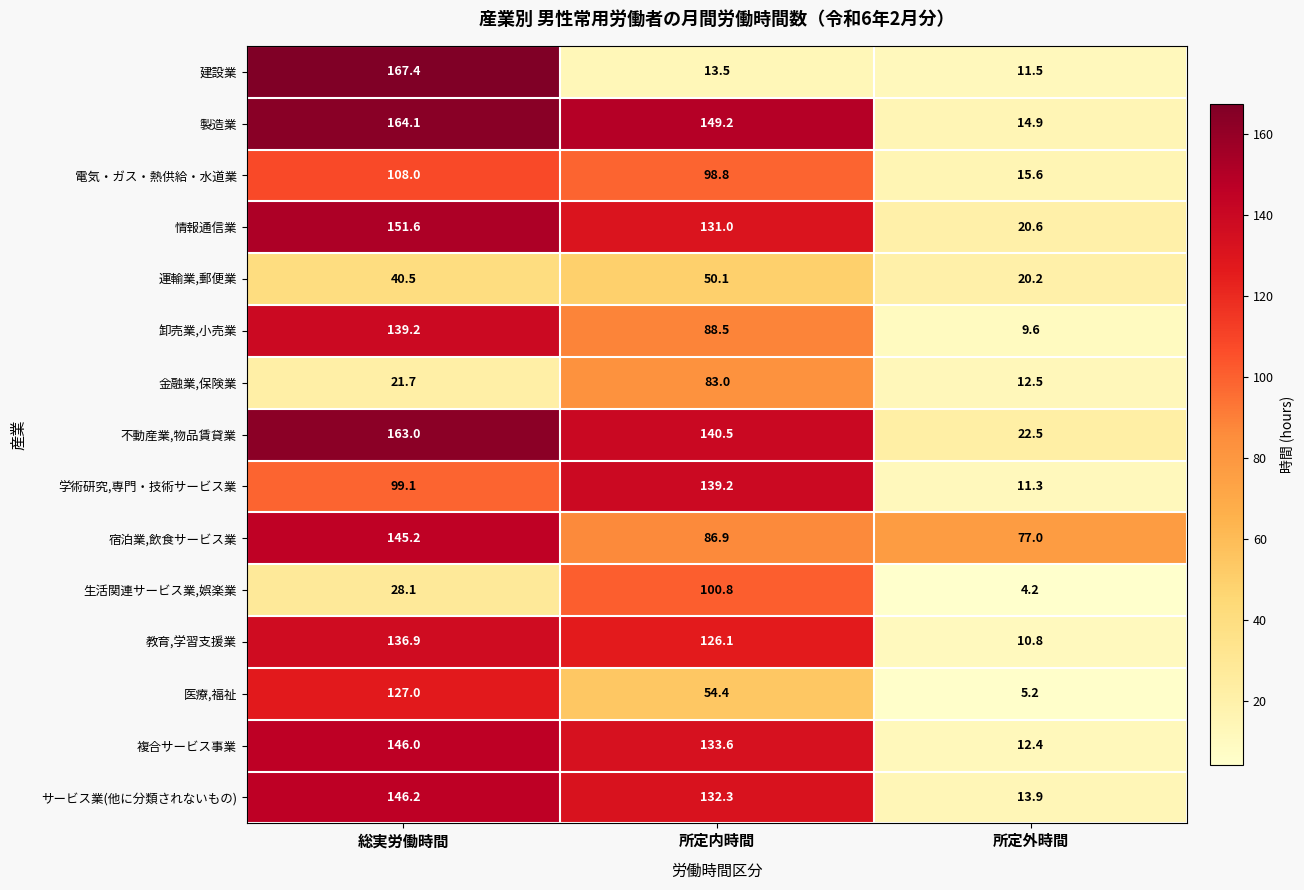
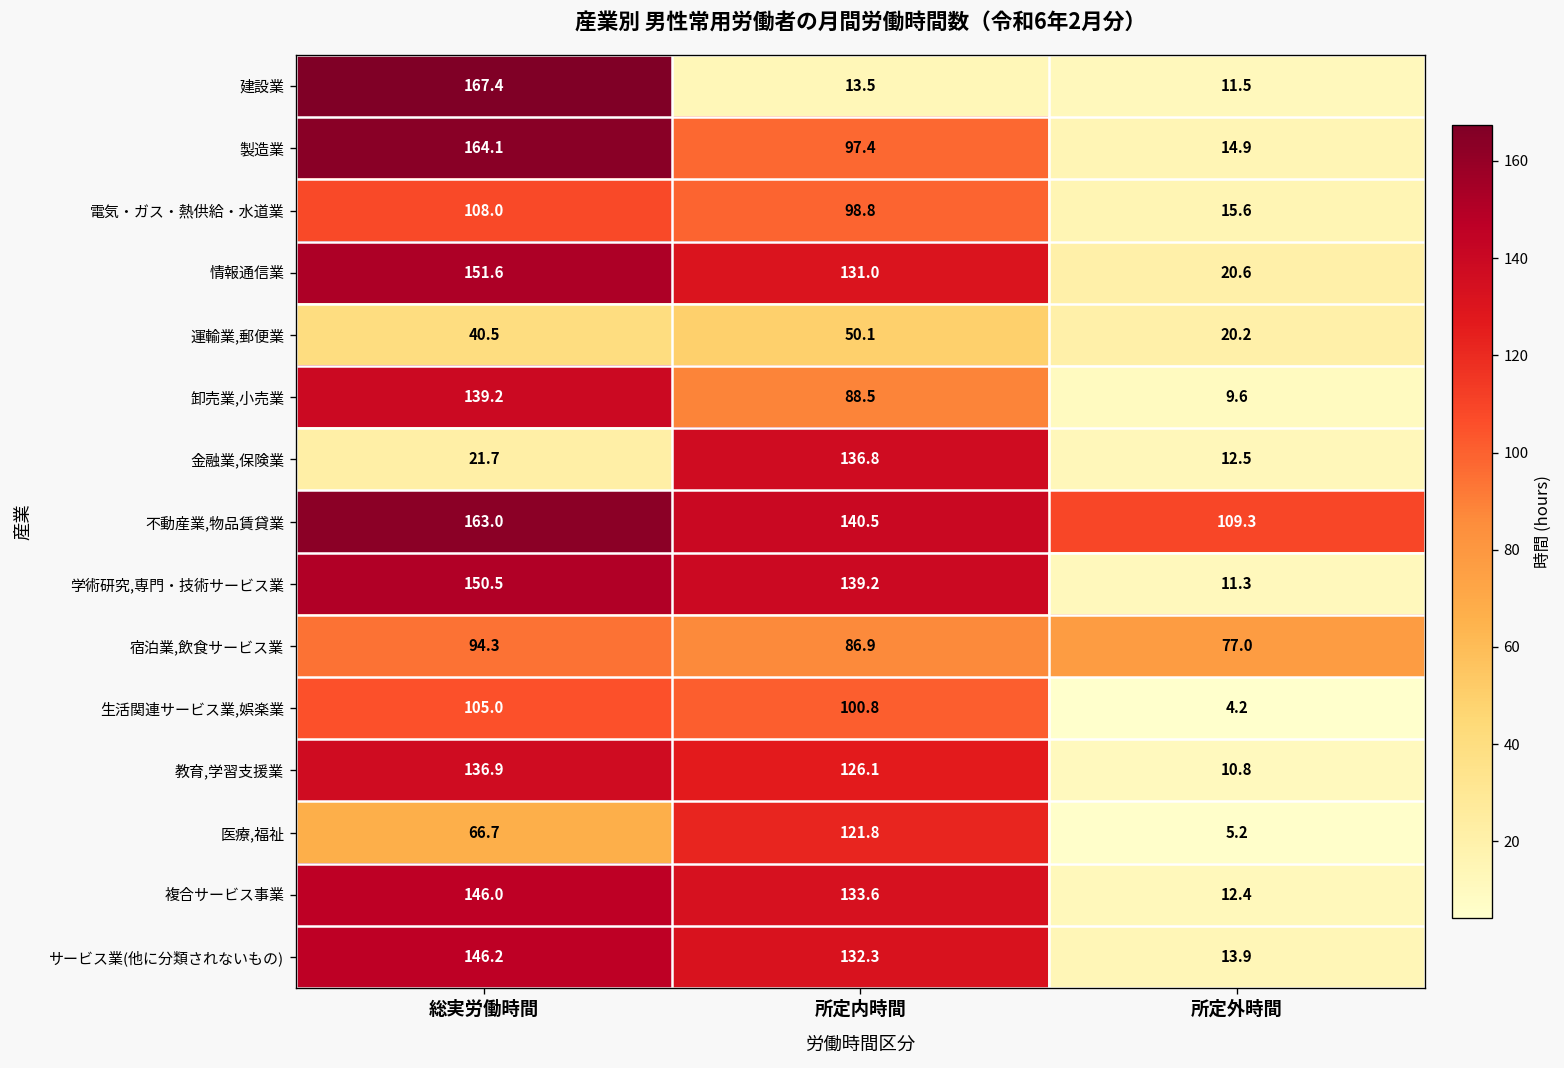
  {
    "建設業": {
      "総実労働時間": 167.4,
      "所定内時間": 13.5,
      "所定外時間": 11.5
    },
    "製造業": {
      "総実労働時間": 164.1,
-     "所定内時間": 149.2,
+     "所定内時間": 97.4,
      "所定外時間": 14.9
    },
    "電気・ガス・熱供給・水道業": {
      "総実労働時間": 108.0,
      "所定内時間": 98.8,
      "所定外時間": 15.6
    },
    "情報通信業": {
      "総実労働時間": 151.6,
      "所定内時間": 131.0,
      "所定外時間": 20.6
    },
    "運輸業,郵便業": {
      "総実労働時間": 40.5,
      "所定内時間": 50.1,
      "所定外時間": 20.2
    },
    "卸売業,小売業": {
      "総実労働時間": 139.2,
      "所定内時間": 88.5,
      "所定外時間": 9.6
    },
    "金融業,保険業": {
      "総実労働時間": 21.7,
-     "所定内時間": 83.0,
+     "所定内時間": 136.8,
      "所定外時間": 12.5
    },
    "不動産業,物品賃貸業": {
      "総実労働時間": 163.0,
      "所定内時間": 140.5,
-     "所定外時間": 22.5
+     "所定外時間": 109.3
    },
    "学術研究,専門・技術サービス業": {
-     "総実労働時間": 99.1,
+     "総実労働時間": 150.5,
      "所定内時間": 139.2,
      "所定外時間": 11.3
    },
    "宿泊業,飲食サービス業": {
-     "総実労働時間": 145.2,
+     "総実労働時間": 94.3,
      "所定内時間": 86.9,
      "所定外時間": 77.0
    },
    "生活関連サービス業,娯楽業": {
-     "総実労働時間": 28.1,
+     "総実労働時間": 105.0,
      "所定内時間": 100.8,
      "所定外時間": 4.2
    },
    "教育,学習支援業": {
      "総実労働時間": 136.9,
      "所定内時間": 126.1,
      "所定外時間": 10.8
    },
    "医療,福祉": {
-     "総実労働時間": 127.0,
-     "所定内時間": 54.4,
+     "総実労働時間": 66.7,
+     "所定内時間": 121.8,
      "所定外時間": 5.2
    },
    "複合サービス事業": {
      "総実労働時間": 146.0,
      "所定内時間": 133.6,
      "所定外時間": 12.4
    },
    "サービス業(他に分類されないもの)": {
      "総実労働時間": 146.2,
      "所定内時間": 132.3,
      "所定外時間": 13.9
    }
  }
